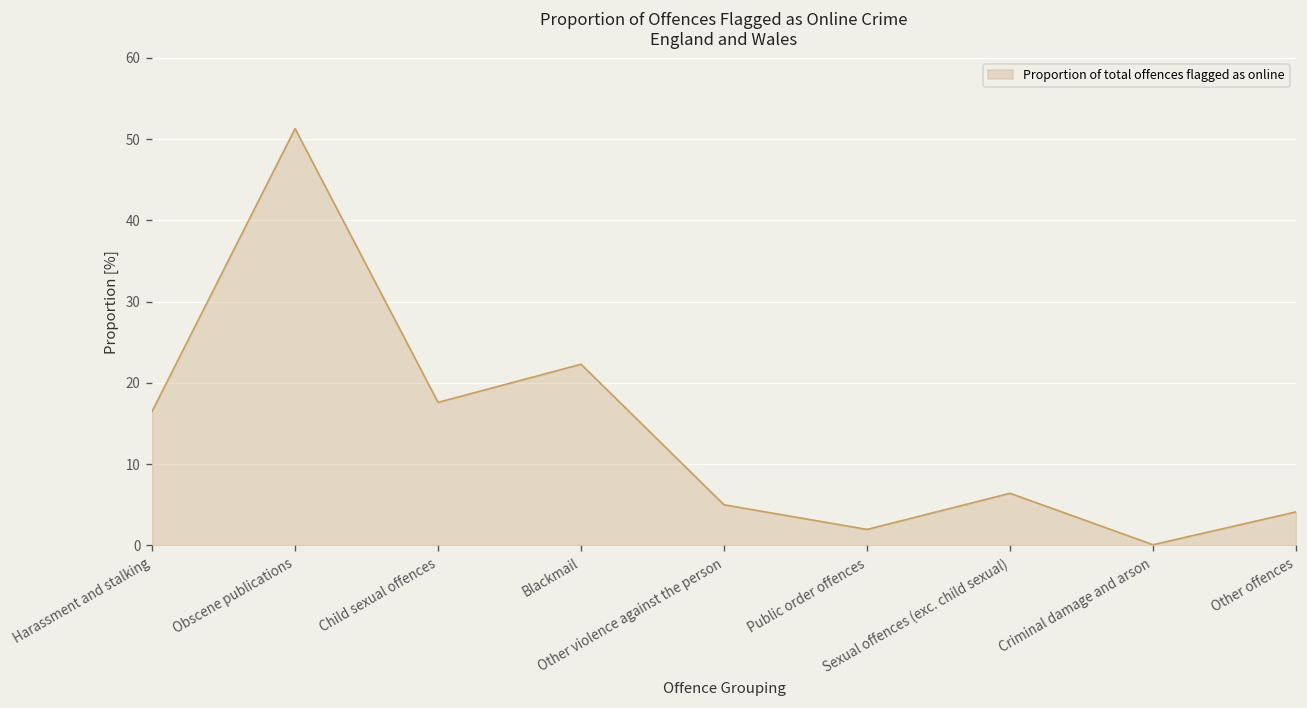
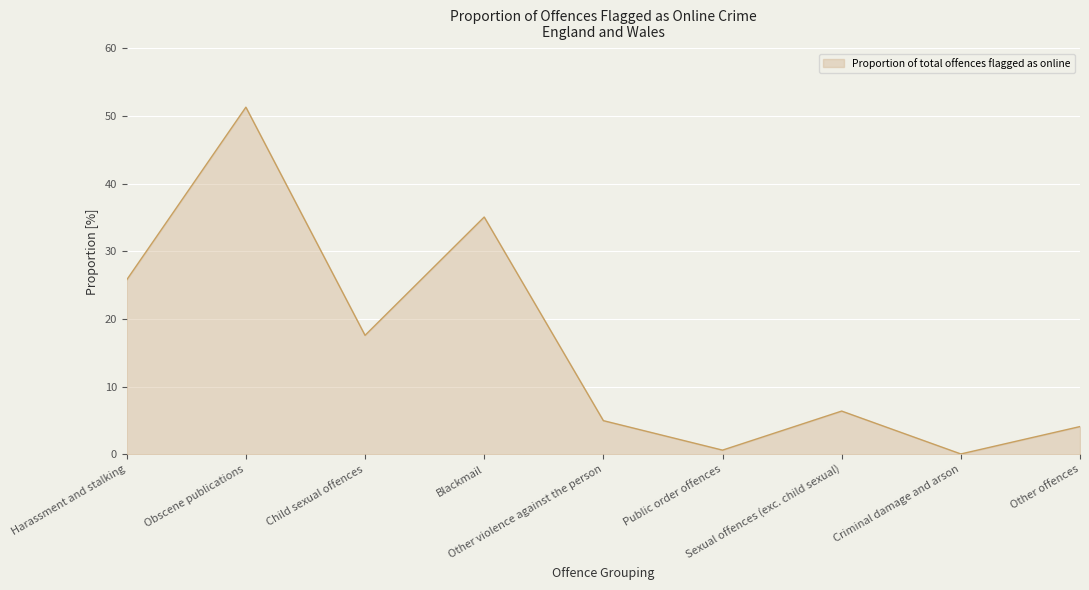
  {
-   "Harassment and stalking": 16,
+   "Harassment and stalking": 26,
    "Obscene publications": 51,
    "Child sexual offences": 18,
-   "Blackmail": 22,
+   "Blackmail": 35,
    "Other violence against the person": 5,
-   "Public order offences": 2,
+   "Public order offences": 1,
    "Sexual offences (exc. child sexual)": 6,
    "Criminal damage and arson": 0,
    "Other offences": 4
  }
